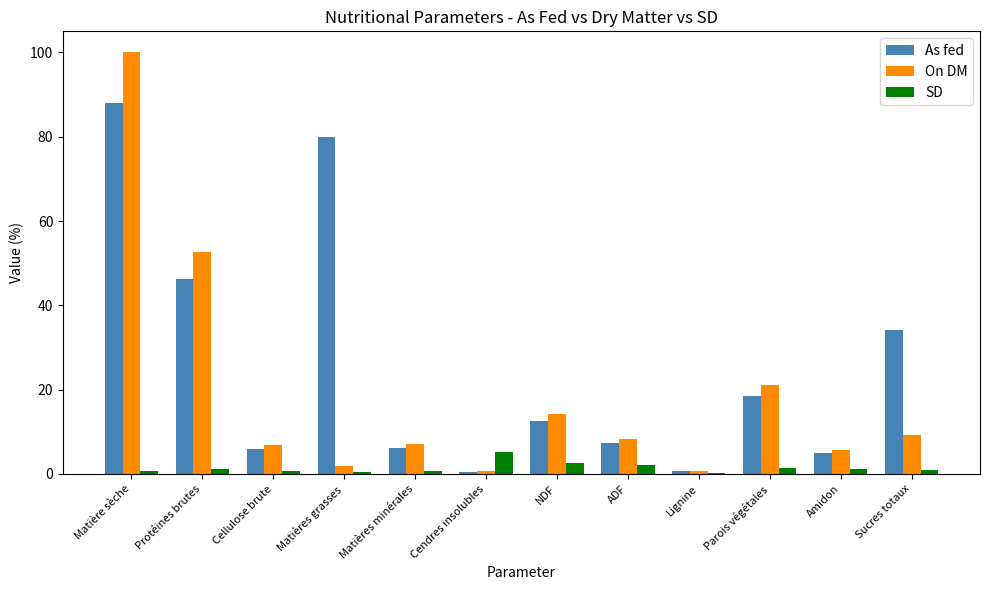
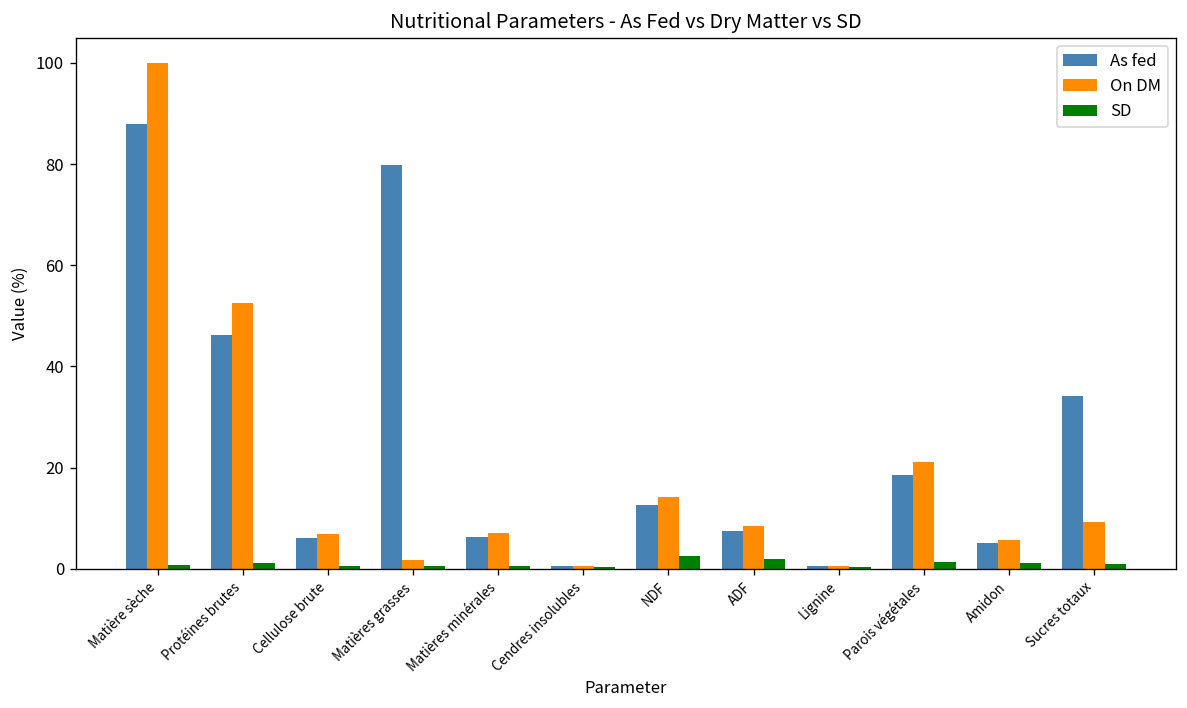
  {
    "As fed": {
      "Matière sèche": 88,
      "Protéines brutes": 46,
      "Cellulose brute": 6,
      "Matières grasses": 80,
      "Matières minérales": 6,
      "NDF": 13,
      "ADF": 7,
      "Lignine": 1,
      "Parois végétales": 19,
      "Amidon": 5,
      "Sucres totaux": 34
    },
    "On DM": {
      "Matière sèche": 100,
      "Protéines brutes": 53,
      "Cellulose brute": 7,
      "Matières grasses": 2,
      "Matières minérales": 7,
      "Cendres insolubles": 1,
      "NDF": 14,
      "ADF": 8,
      "Lignine": 1,
      "Parois végétales": 21,
      "Amidon": 6,
      "Sucres totaux": 9
    },
    "SD": {
      "Matière sèche": 1,
      "Protéines brutes": 1,
      "Cellulose brute": 1,
      "Matières minérales": 1,
-     "Cendres insolubles": 5,
+     "Cendres insolubles": 0,
      "NDF": 3,
      "ADF": 2,
      "Parois végétales": 1,
      "Amidon": 1,
      "Sucres totaux": 1
    }
  }
